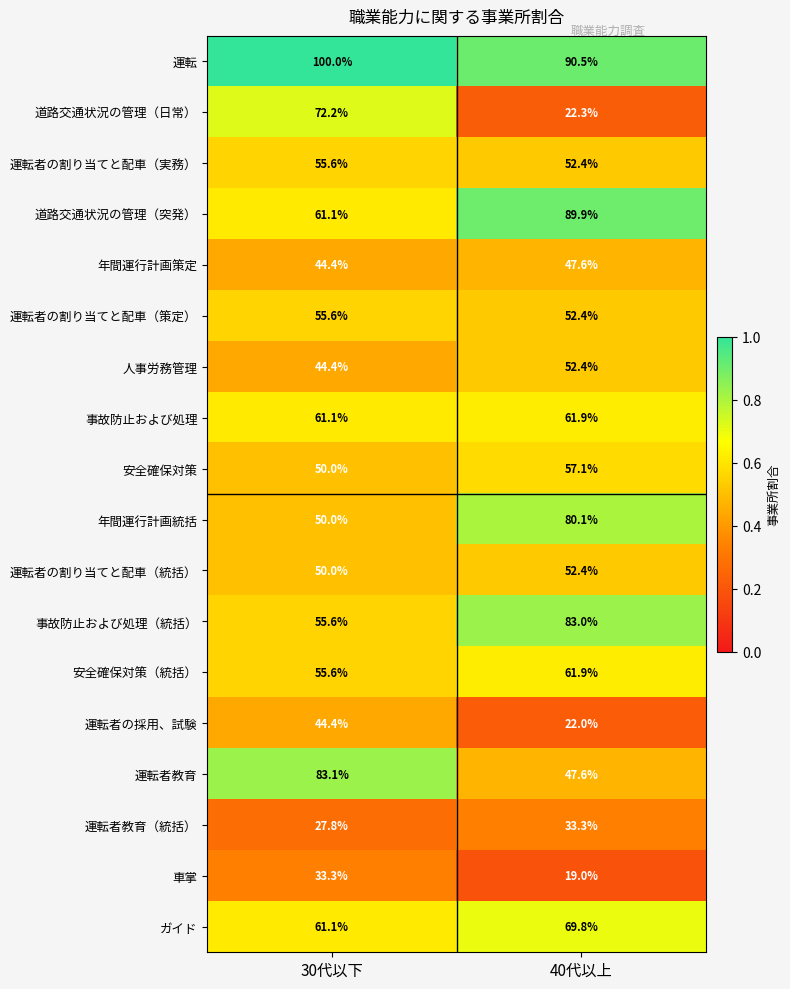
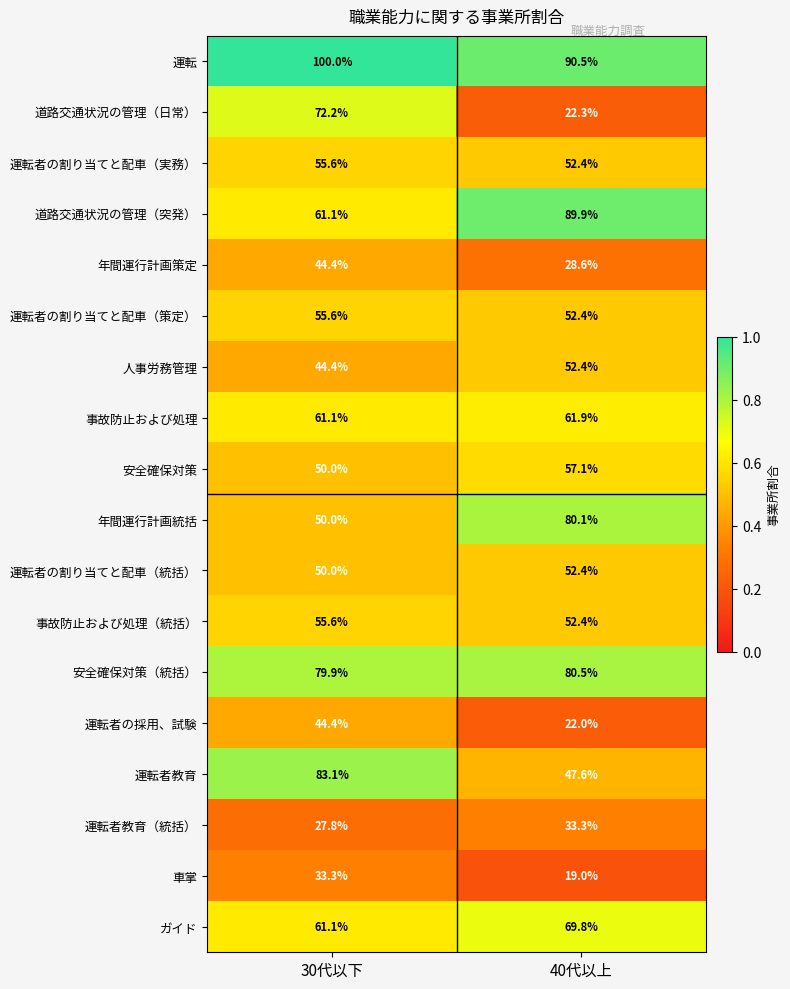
  {
    "運転": {
      "30代以下": "100.0%",
      "40代以上": "90.5%"
    },
    "道路交通状況の管理（日常）": {
      "30代以下": "72.2%",
      "40代以上": "22.3%"
    },
    "運転者の割り当てと配車（実務）": {
      "30代以下": "55.6%",
      "40代以上": "52.4%"
    },
    "道路交通状況の管理（突発）": {
      "30代以下": "61.1%",
      "40代以上": "89.9%"
    },
    "年間運行計画策定": {
      "30代以下": "44.4%",
-     "40代以上": "47.6%"
+     "40代以上": "28.6%"
    },
    "運転者の割り当てと配車（策定）": {
      "30代以下": "55.6%",
      "40代以上": "52.4%"
    },
    "人事労務管理": {
      "30代以下": "44.4%",
      "40代以上": "52.4%"
    },
    "事故防止および処理": {
      "30代以下": "61.1%",
      "40代以上": "61.9%"
    },
    "安全確保対策": {
      "30代以下": "50.0%",
      "40代以上": "57.1%"
    },
    "年間運行計画統括": {
      "30代以下": "50.0%",
      "40代以上": "80.1%"
    },
    "運転者の割り当てと配車（統括）": {
      "30代以下": "50.0%",
      "40代以上": "52.4%"
    },
    "事故防止および処理（統括）": {
      "30代以下": "55.6%",
-     "40代以上": "83.0%"
+     "40代以上": "52.4%"
    },
    "安全確保対策（統括）": {
-     "30代以下": "55.6%",
-     "40代以上": "61.9%"
+     "30代以下": "79.9%",
+     "40代以上": "80.5%"
    },
    "運転者の採用、試験": {
      "30代以下": "44.4%",
      "40代以上": "22.0%"
    },
    "運転者教育": {
      "30代以下": "83.1%",
      "40代以上": "47.6%"
    },
    "運転者教育（統括）": {
      "30代以下": "27.8%",
      "40代以上": "33.3%"
    },
    "車掌": {
      "30代以下": "33.3%",
      "40代以上": "19.0%"
    },
    "ガイド": {
      "30代以下": "61.1%",
      "40代以上": "69.8%"
    }
  }
